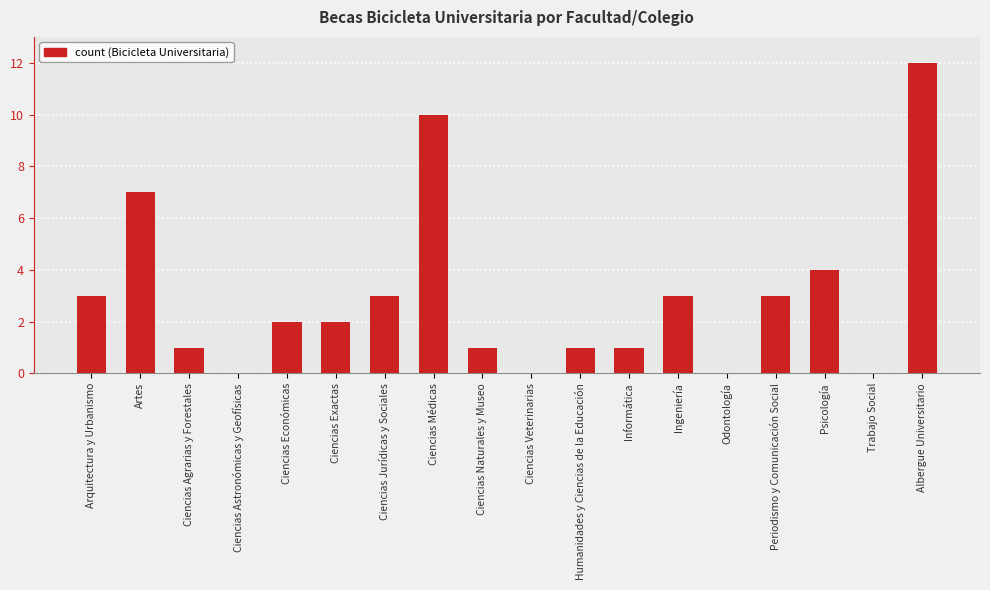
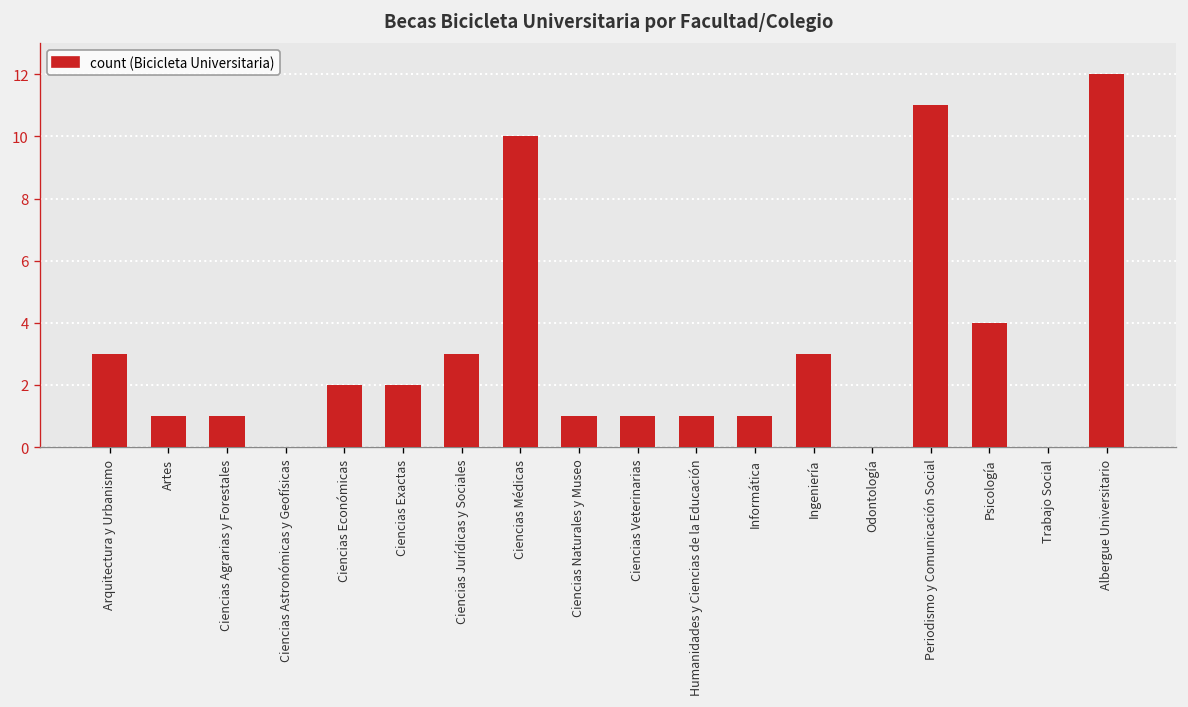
  {
    "Arquitectura y Urbanismo": 3,
-   "Artes": 7,
+   "Artes": 1,
    "Ciencias Agrarias y Forestales": 1,
    "Ciencias Astronómicas y Geofísicas": 0,
    "Ciencias Económicas": 2,
    "Ciencias Exactas": 2,
    "Ciencias Jurídicas y Sociales": 3,
    "Ciencias Médicas": 10,
    "Ciencias Naturales y Museo": 1,
-   "Ciencias Veterinarias": 0,
+   "Ciencias Veterinarias": 1,
    "Humanidades y Ciencias de la Educación": 1,
    "Informática": 1,
    "Ingeniería": 3,
    "Odontología": 0,
-   "Periodismo y Comunicación Social": 3,
+   "Periodismo y Comunicación Social": 11,
    "Psicología": 4,
    "Trabajo Social": 0,
    "Albergue Universitario": 12
  }
